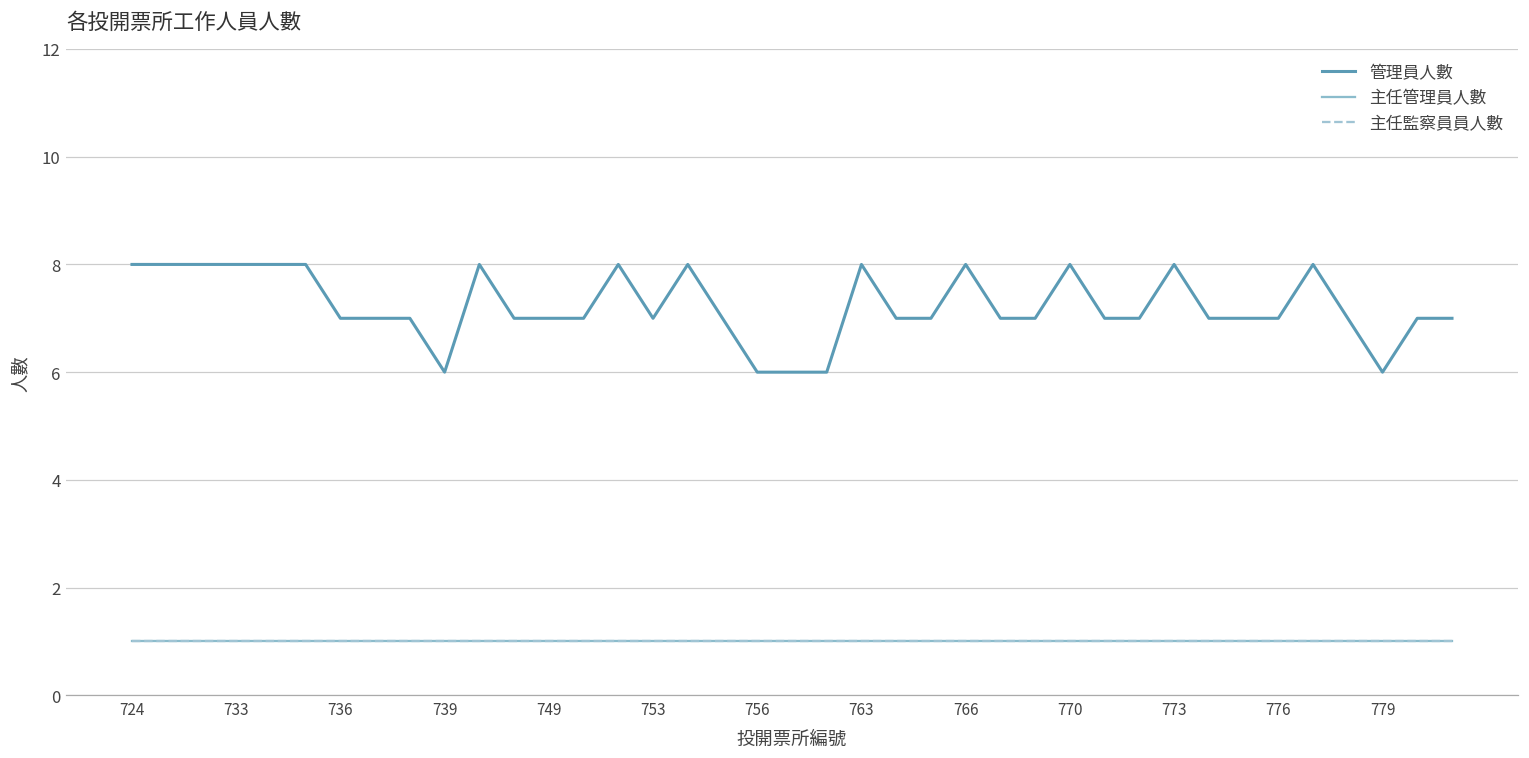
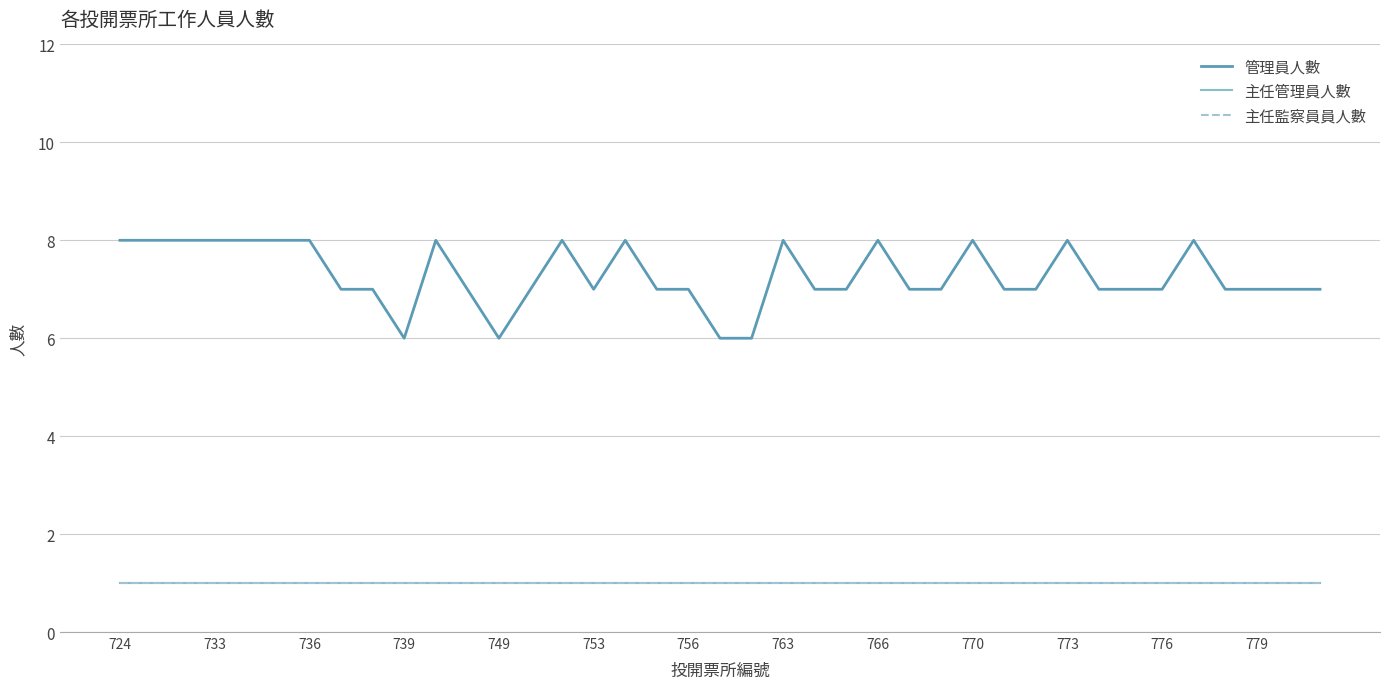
  {
    "管理員人數": {
      "724": 8,
      "733": 8,
-     "736": 7,
+     "736": 8,
      "739": 6,
-     "749": 7,
+     "749": 6,
      "753": 7,
-     "756": 6,
+     "756": 7,
      "763": 8,
      "766": 8,
      "770": 8,
      "773": 8,
      "776": 7,
-     "779": 6
+     "779": 7
    },
    "主任監察員員人數": {
      "724": 1,
      "733": 1,
      "736": 1,
      "739": 1,
      "749": 1,
      "753": 1,
      "756": 1,
      "763": 1,
      "766": 1,
      "770": 1,
      "773": 1,
      "776": 1,
      "779": 1
    }
  }
